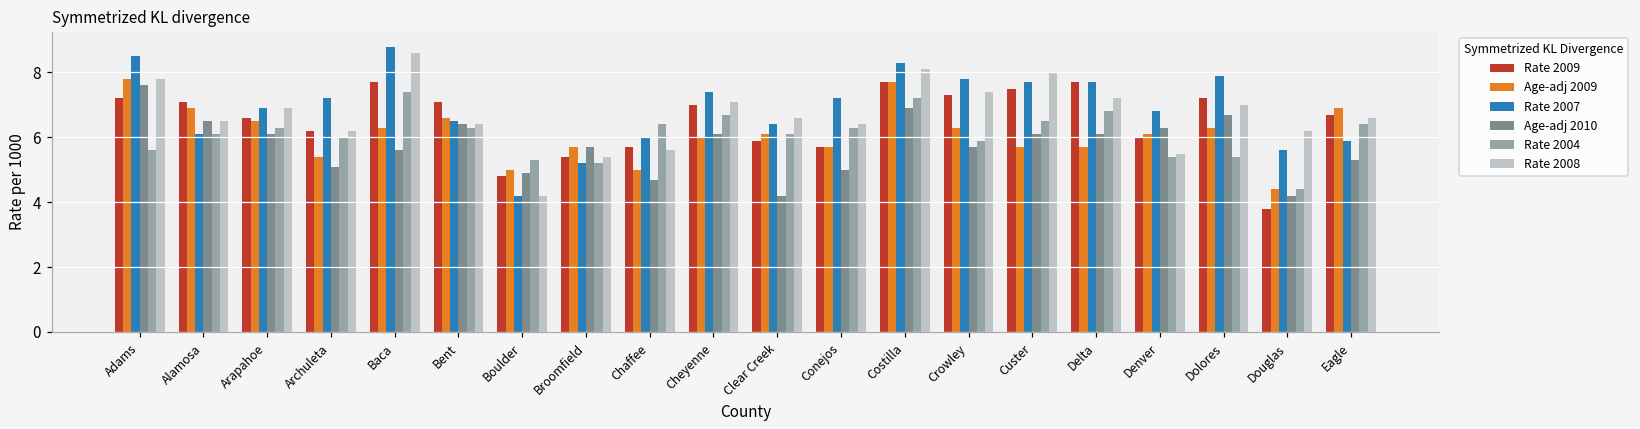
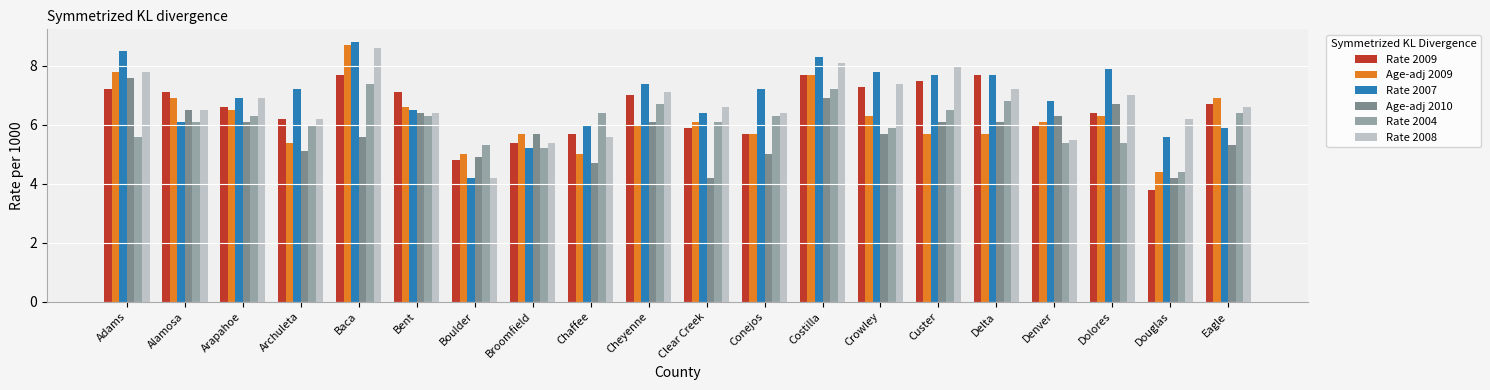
  {
    "Rate 2009": {
      "Adams": 7.2,
      "Alamosa": 7.1,
      "Arapahoe": 6.6,
      "Archuleta": 6.2,
      "Baca": 7.7,
      "Bent": 7.1,
      "Boulder": 4.8,
      "Broomfield": 5.4,
      "Chaffee": 5.7,
      "Cheyenne": 7.0,
      "Clear Creek": 5.9,
      "Conejos": 5.7,
      "Costilla": 7.7,
      "Crowley": 7.3,
      "Custer": 7.5,
      "Delta": 7.7,
      "Denver": 6.0,
-     "Dolores": 7.2,
+     "Dolores": 6.4,
      "Douglas": 3.8,
      "Eagle": 6.7
    },
    "Age-adj 2009": {
      "Adams": 7.8,
      "Alamosa": 6.9,
      "Arapahoe": 6.5,
      "Archuleta": 5.4,
-     "Baca": 6.3,
+     "Baca": 8.7,
      "Bent": 6.6,
      "Boulder": 5.0,
      "Broomfield": 5.7,
      "Chaffee": 5.0,
      "Cheyenne": 6.0,
      "Clear Creek": 6.1,
      "Conejos": 5.7,
      "Costilla": 7.7,
      "Crowley": 6.3,
      "Custer": 5.7,
      "Delta": 5.7,
      "Denver": 6.1,
      "Dolores": 6.3,
      "Douglas": 4.4,
      "Eagle": 6.9
    },
    "Rate 2007": {
      "Adams": 8.5,
      "Alamosa": 6.1,
      "Arapahoe": 6.9,
      "Archuleta": 7.2,
      "Baca": 8.8,
      "Bent": 6.5,
      "Boulder": 4.2,
      "Broomfield": 5.2,
      "Chaffee": 6.0,
      "Cheyenne": 7.4,
      "Clear Creek": 6.4,
      "Conejos": 7.2,
      "Costilla": 8.3,
      "Crowley": 7.8,
      "Custer": 7.7,
      "Delta": 7.7,
      "Denver": 6.8,
      "Dolores": 7.9,
      "Douglas": 5.6,
      "Eagle": 5.9
    }
  }
